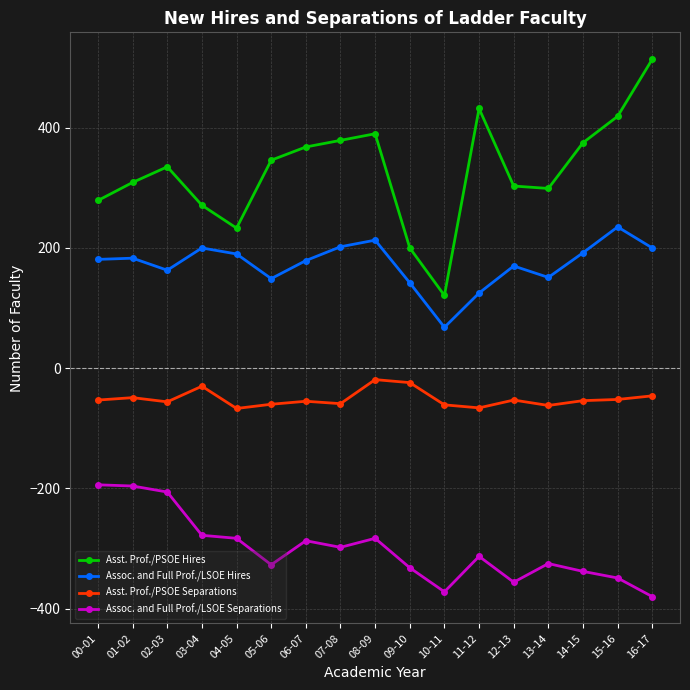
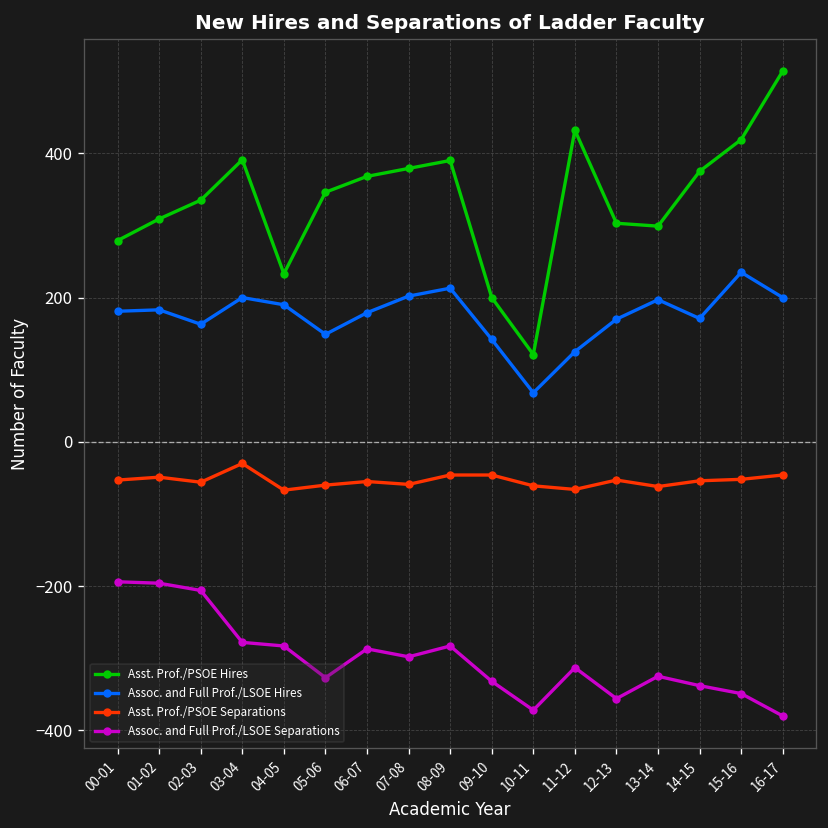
  {
    "Asst. Prof./PSOE Hires": {
      "00-01": 280,
      "01-02": 310,
      "02-03": 340,
-     "03-04": 270,
+     "03-04": 390,
      "04-05": 230,
      "05-06": 350,
      "06-07": 370,
      "07-08": 380,
      "08-09": 390,
      "09-10": 200,
      "10-11": 120,
      "11-12": 430,
      "12-13": 300,
      "13-14": 300,
      "14-15": 380,
      "15-16": 420,
      "16-17": 510
    },
    "Assoc. and Full Prof./LSOE Hires": {
      "00-01": 180,
      "01-02": 180,
      "02-03": 160,
      "03-04": 200,
      "04-05": 190,
      "05-06": 150,
      "06-07": 180,
      "07-08": 200,
      "08-09": 210,
      "09-10": 140,
      "10-11": 70,
      "11-12": 130,
      "12-13": 170,
-     "13-14": 150,
-     "14-15": 190,
+     "13-14": 200,
+     "14-15": 170,
      "15-16": 240,
      "16-17": 200
    },
    "Asst. Prof./PSOE Separations": {
      "00-01": -50,
      "01-02": -50,
      "02-03": -60,
      "03-04": -30,
      "04-05": -70,
      "05-06": -60,
      "06-07": -60,
      "07-08": -60,
-     "08-09": -20,
-     "09-10": -20,
+     "08-09": -50,
+     "09-10": -50,
      "10-11": -60,
      "11-12": -70,
      "12-13": -50,
      "13-14": -60,
      "14-15": -50,
      "15-16": -50,
      "16-17": -50
    },
    "Assoc. and Full Prof./LSOE Separations": {
      "00-01": -190,
      "01-02": -200,
      "02-03": -210,
      "03-04": -280,
      "04-05": -280,
      "06-07": -290,
      "07-08": -300,
      "08-09": -280,
      "09-10": -330,
      "10-11": -370,
      "11-12": -310,
      "12-13": -360,
      "13-14": -330,
      "14-15": -340,
      "15-16": -350,
      "16-17": -380
    }
  }
